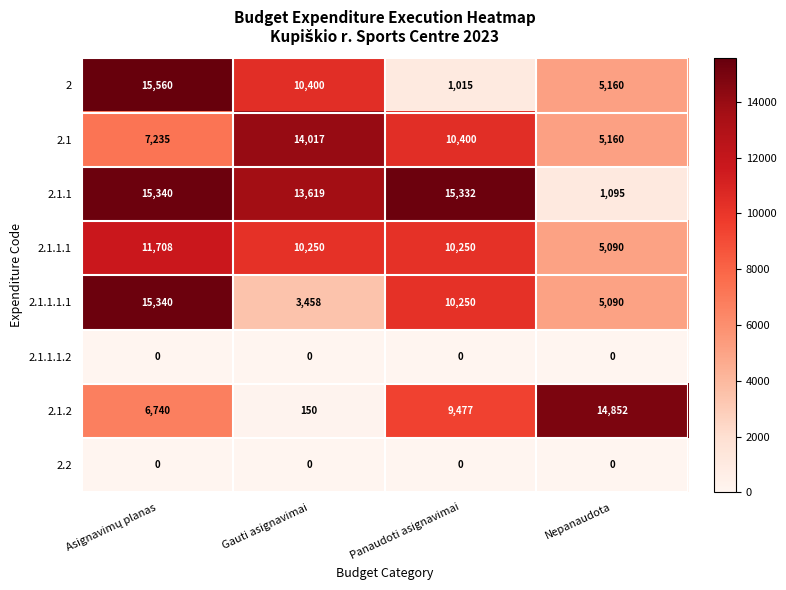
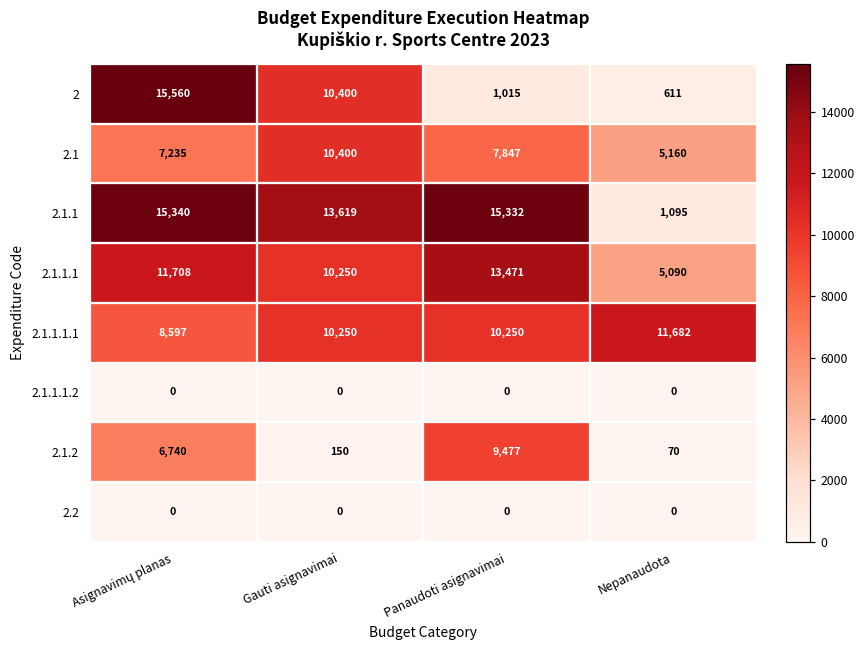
  {
    "2": {
      "Asignavimų planas": "15,560",
      "Gauti asignavimai": "10,400",
      "Panaudoti asignavimai": "1,015",
-     "Nepanaudota": "5,160"
+     "Nepanaudota": "611"
    },
    "2.1": {
      "Asignavimų planas": "7,235",
-     "Gauti asignavimai": "14,017",
-     "Panaudoti asignavimai": "10,400",
+     "Gauti asignavimai": "10,400",
+     "Panaudoti asignavimai": "7,847",
      "Nepanaudota": "5,160"
    },
    "2.1.1": {
      "Asignavimų planas": "15,340",
      "Gauti asignavimai": "13,619",
      "Panaudoti asignavimai": "15,332",
      "Nepanaudota": "1,095"
    },
    "2.1.1.1": {
      "Asignavimų planas": "11,708",
      "Gauti asignavimai": "10,250",
-     "Panaudoti asignavimai": "10,250",
+     "Panaudoti asignavimai": "13,471",
      "Nepanaudota": "5,090"
    },
    "2.1.1.1.1": {
-     "Asignavimų planas": "15,340",
-     "Gauti asignavimai": "3,458",
+     "Asignavimų planas": "8,597",
+     "Gauti asignavimai": "10,250",
      "Panaudoti asignavimai": "10,250",
-     "Nepanaudota": "5,090"
+     "Nepanaudota": "11,682"
    },
    "2.1.1.1.2": {
      "Asignavimų planas": "0",
      "Gauti asignavimai": "0",
      "Panaudoti asignavimai": "0",
      "Nepanaudota": "0"
    },
    "2.1.2": {
      "Asignavimų planas": "6,740",
      "Gauti asignavimai": "150",
      "Panaudoti asignavimai": "9,477",
-     "Nepanaudota": "14,852"
+     "Nepanaudota": "70"
    },
    "2.2": {
      "Asignavimų planas": "0",
      "Gauti asignavimai": "0",
      "Panaudoti asignavimai": "0",
      "Nepanaudota": "0"
    }
  }
